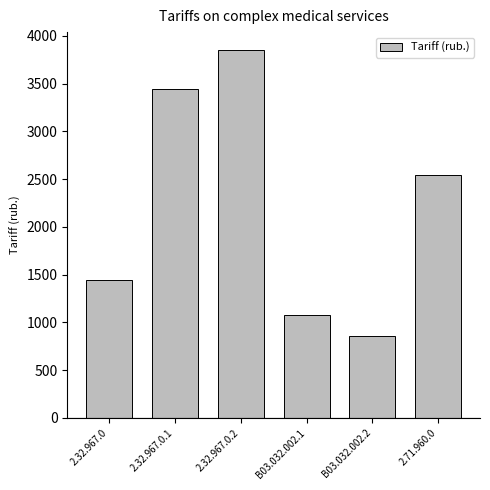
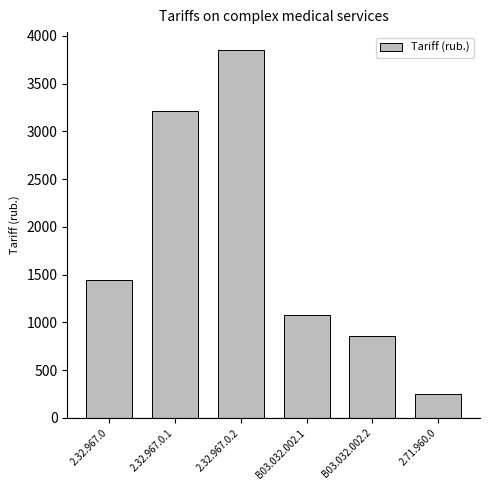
  {
    "2.32.967.0": 1400,
-   "2.32.967.0.1": 3400,
+   "2.32.967.0.1": 3200,
    "2.32.967.0.2": 3800,
    "B03.032.002.1": 1100,
    "B03.032.002.2": 900,
-   "2.71.960.0": 2500
+   "2.71.960.0": 300
  }
